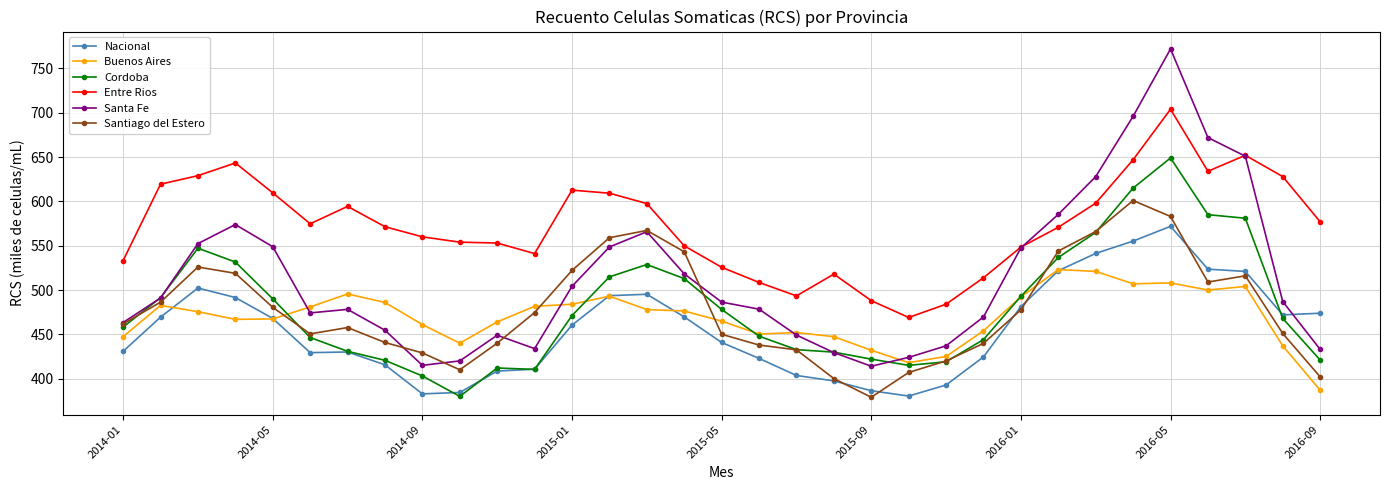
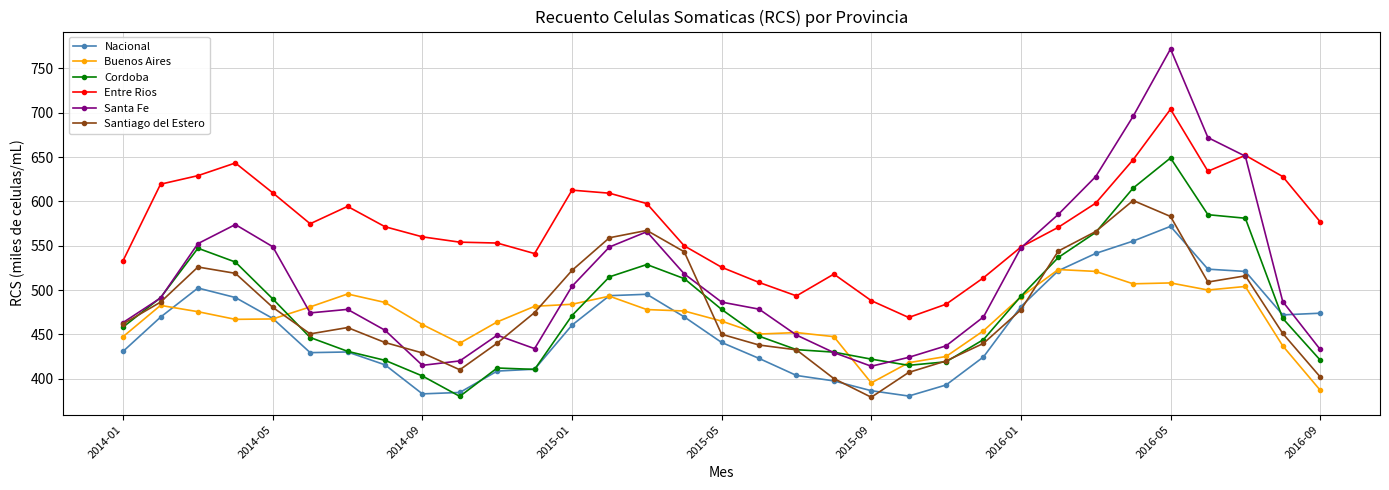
  {
    "Nacional": {
      "2014-01": 430,
      "2014-09": 380,
      "2015-01": 460,
      "2015-05": 440,
      "2015-09": 390,
      "2016-01": 480,
      "2016-05": 570,
      "2016-09": 470
    },
    "Buenos Aires": {
      "2014-01": 450,
      "2014-09": 460,
      "2015-01": 480,
      "2015-05": 460,
-     "2015-09": 430,
+     "2015-09": 400,
      "2016-05": 510,
      "2016-09": 390
    },
    "Cordoba": {
      "2014-01": 460,
      "2014-05": 490,
      "2014-09": 400,
      "2015-01": 470,
      "2015-05": 480,
      "2015-09": 420,
      "2016-05": 650,
      "2016-09": 420
    },
    "Entre Rios": {
      "2014-01": 530,
      "2014-05": 610,
      "2014-09": 560,
      "2015-01": 610,
      "2015-05": 530,
      "2015-09": 490,
      "2016-05": 700,
      "2016-09": 580
    },
    "Santa Fe": {
      "2014-05": 550,
      "2014-09": 420,
      "2015-01": 500,
      "2015-05": 490,
      "2015-09": 410,
      "2016-05": 770,
      "2016-09": 430
    },
    "Santiago del Estero": {
      "2014-05": 480,
      "2014-09": 430,
      "2015-01": 520,
      "2015-05": 450,
      "2015-09": 380,
      "2016-01": 480,
      "2016-05": 580,
      "2016-09": 400
    }
  }
